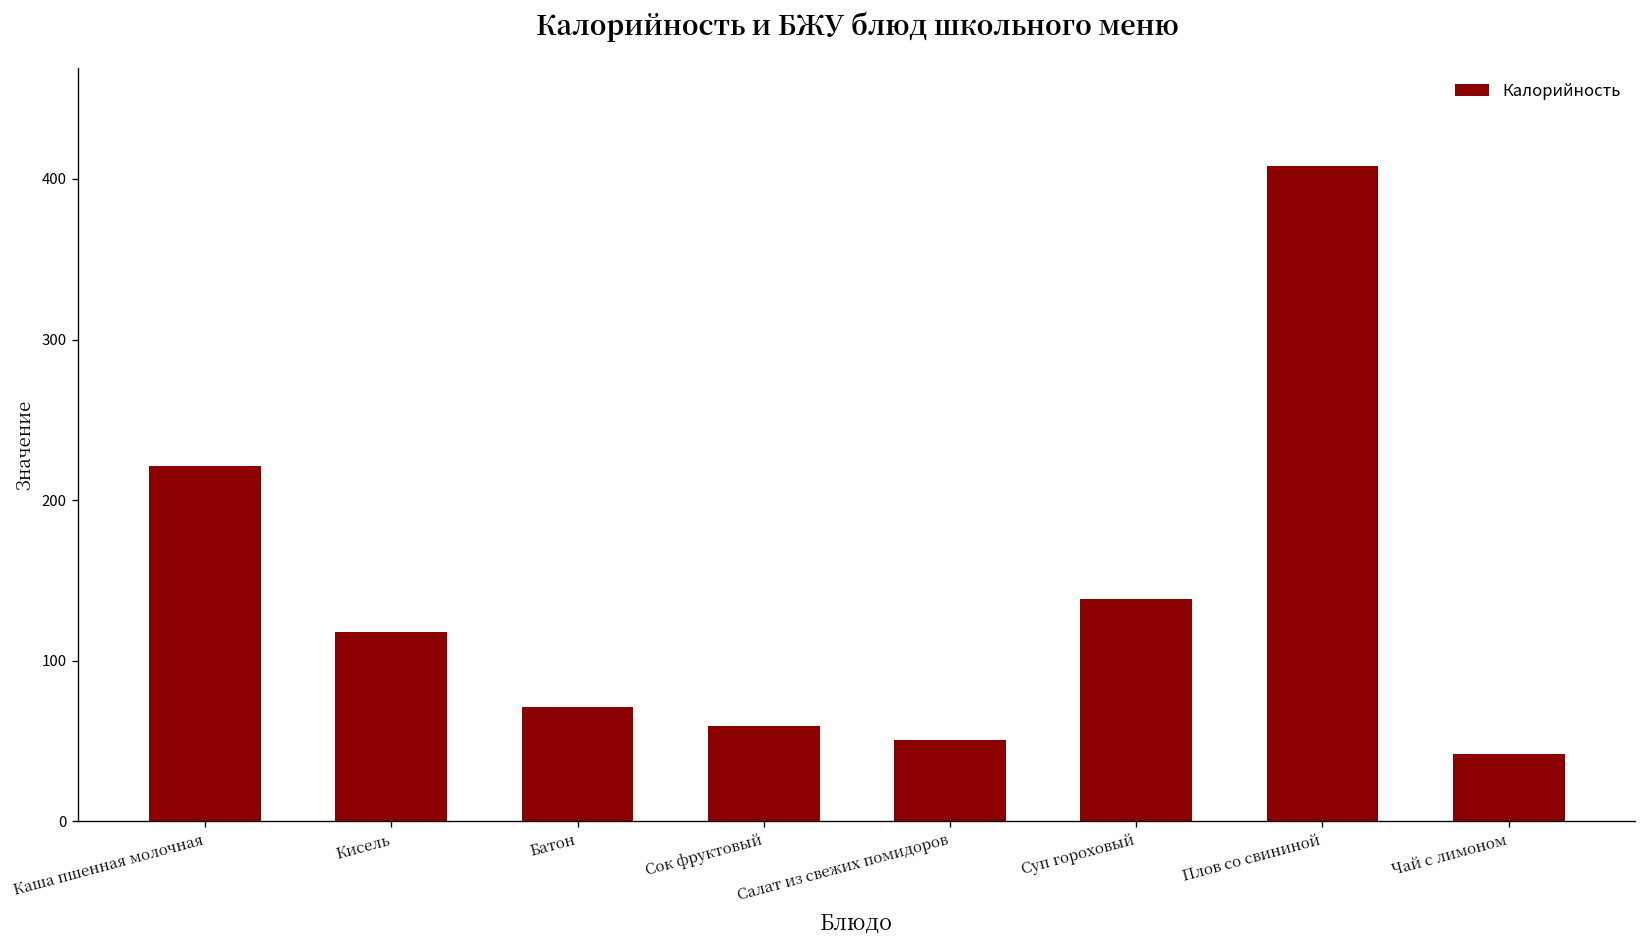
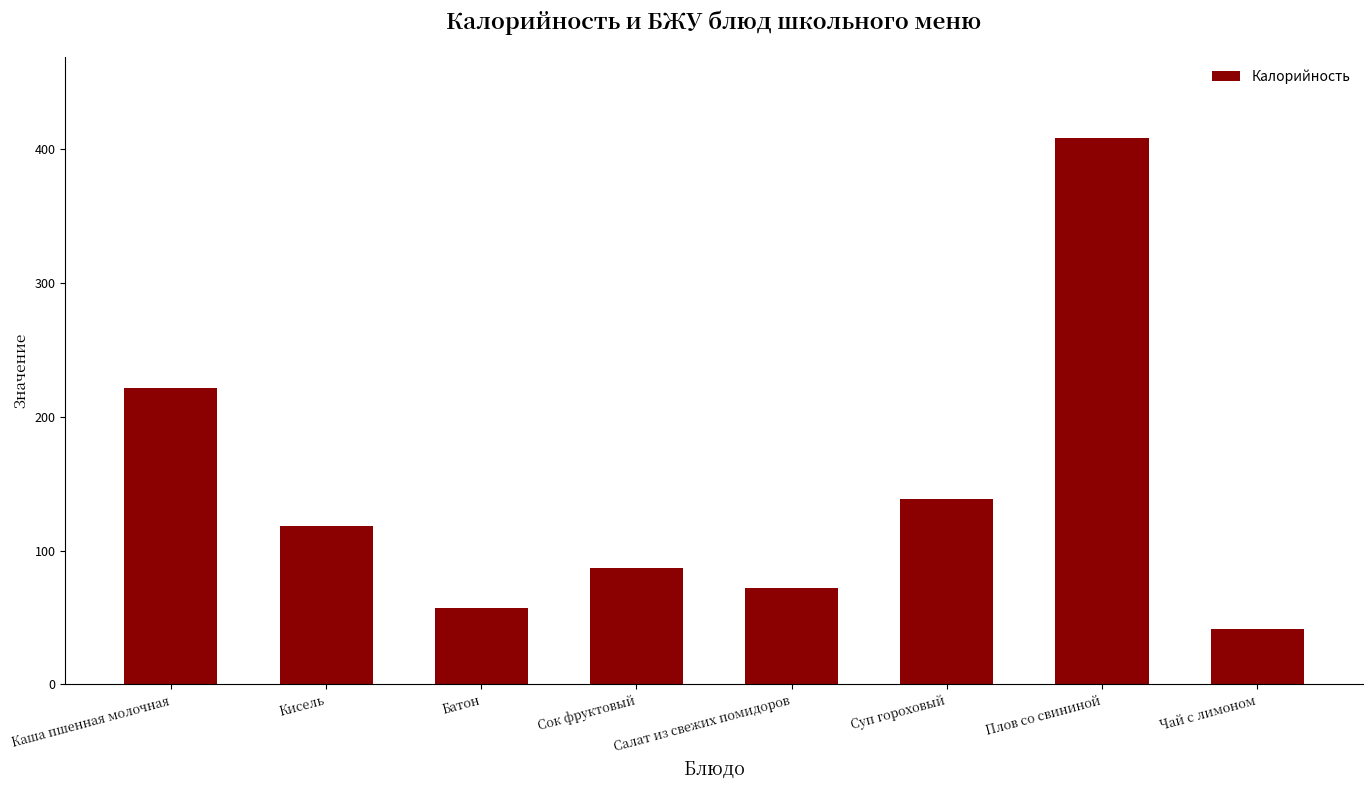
  {
    "Каша пшенная молочная": 221,
    "Кисель": 118,
-   "Батон": 71,
-   "Сок фруктовый": 59,
-   "Салат из свежих помидоров": 50,
+   "Батон": 57,
+   "Сок фруктовый": 87,
+   "Салат из свежих помидоров": 72,
    "Суп гороховый": 138,
    "Плов со свининой": 408,
    "Чай с лимоном": 42
  }
